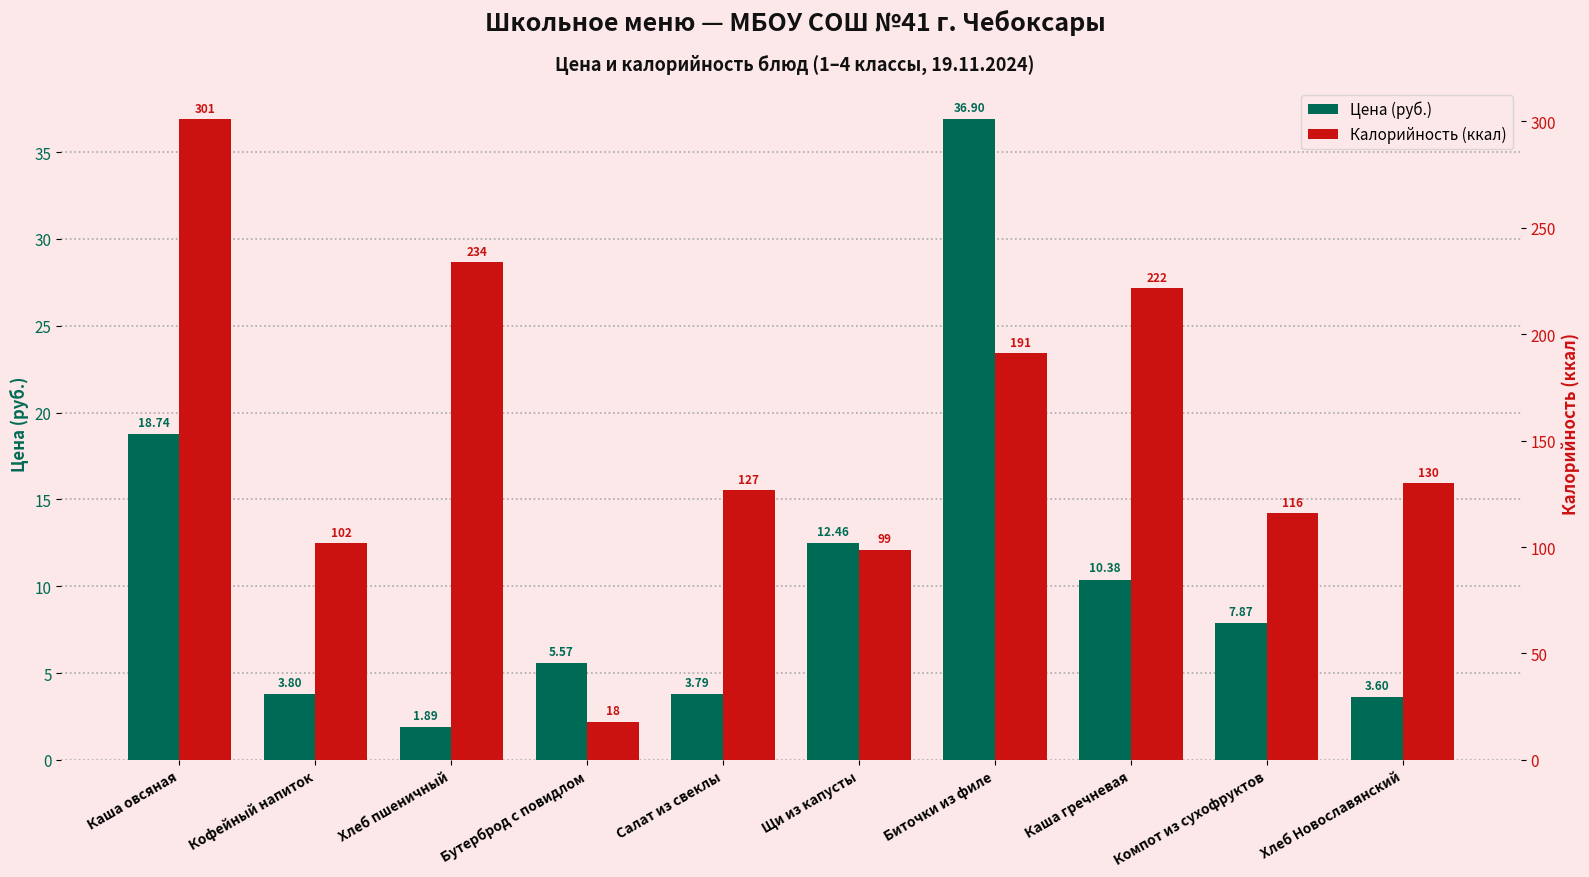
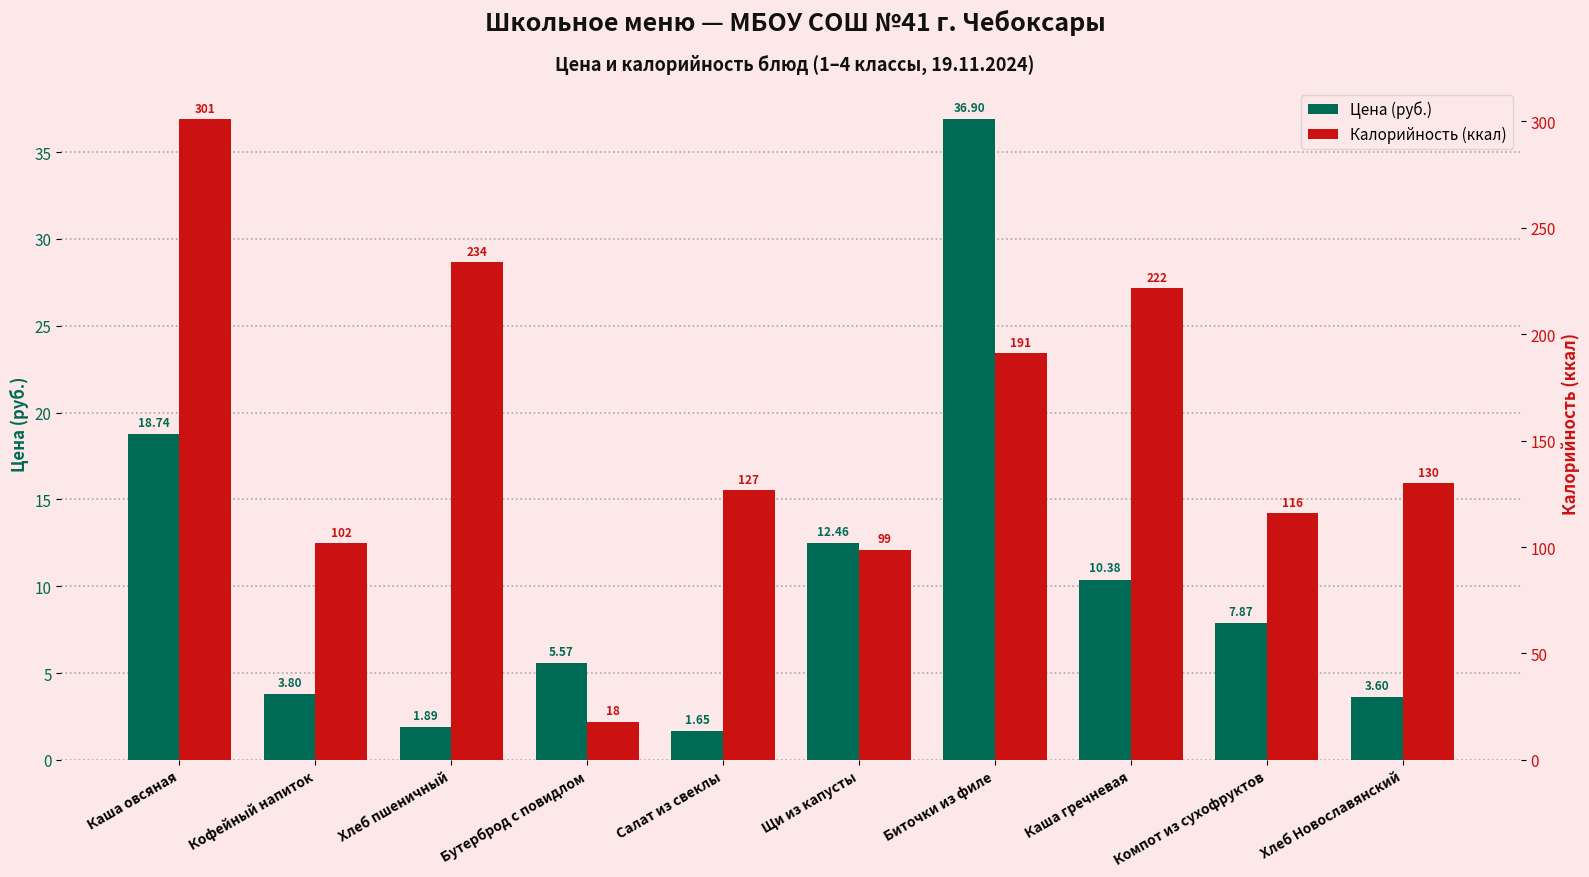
  {
    "Цена (руб.)": {
      "Каша овсяная": 18.74,
      "Кофейный напиток": 3.80,
      "Хлеб пшеничный": 1.89,
      "Бутерброд с повидлом": 5.57,
-     "Салат из свеклы": 3.79,
+     "Салат из свеклы": 1.65,
      "Щи из капусты": 12.46,
      "Биточки из филе": 36.90,
      "Каша гречневая": 10.38,
      "Компот из сухофруктов": 7.87,
      "Хлеб Новославянский": 3.60
    },
    "Калорийность (ккал)": {
      "Каша овсяная": 301,
      "Кофейный напиток": 102,
      "Хлеб пшеничный": 234,
      "Бутерброд с повидлом": 18,
      "Салат из свеклы": 127,
      "Щи из капусты": 99,
      "Биточки из филе": 191,
      "Каша гречневая": 222,
      "Компот из сухофруктов": 116,
      "Хлеб Новославянский": 130
    }
  }
